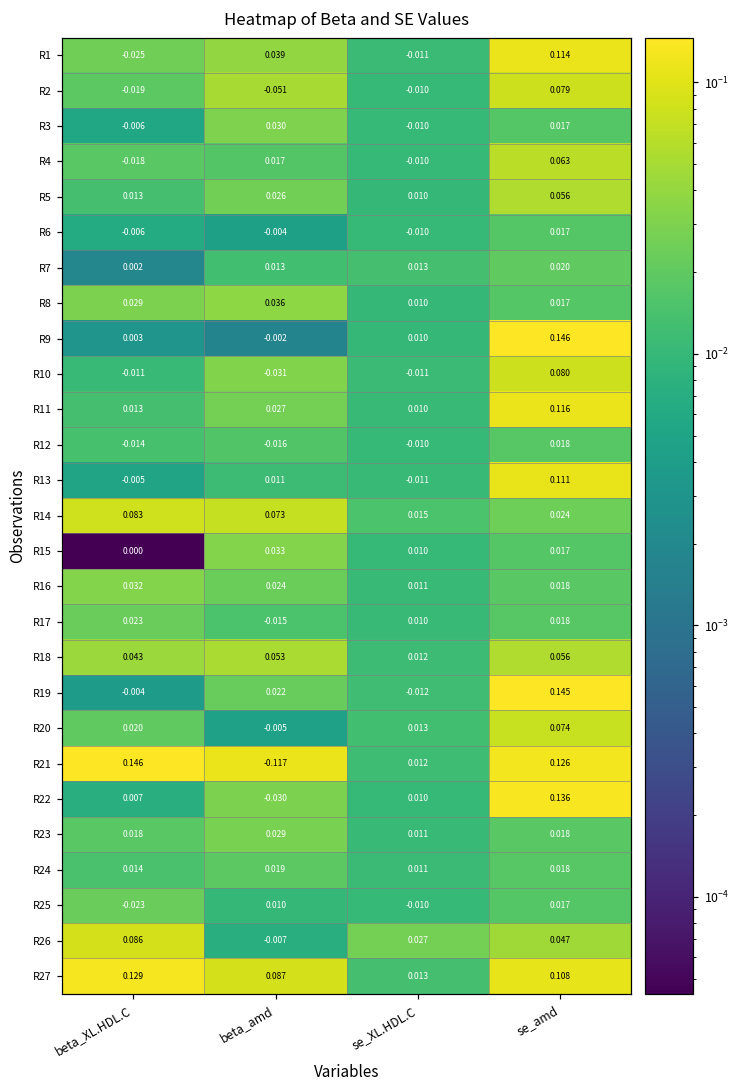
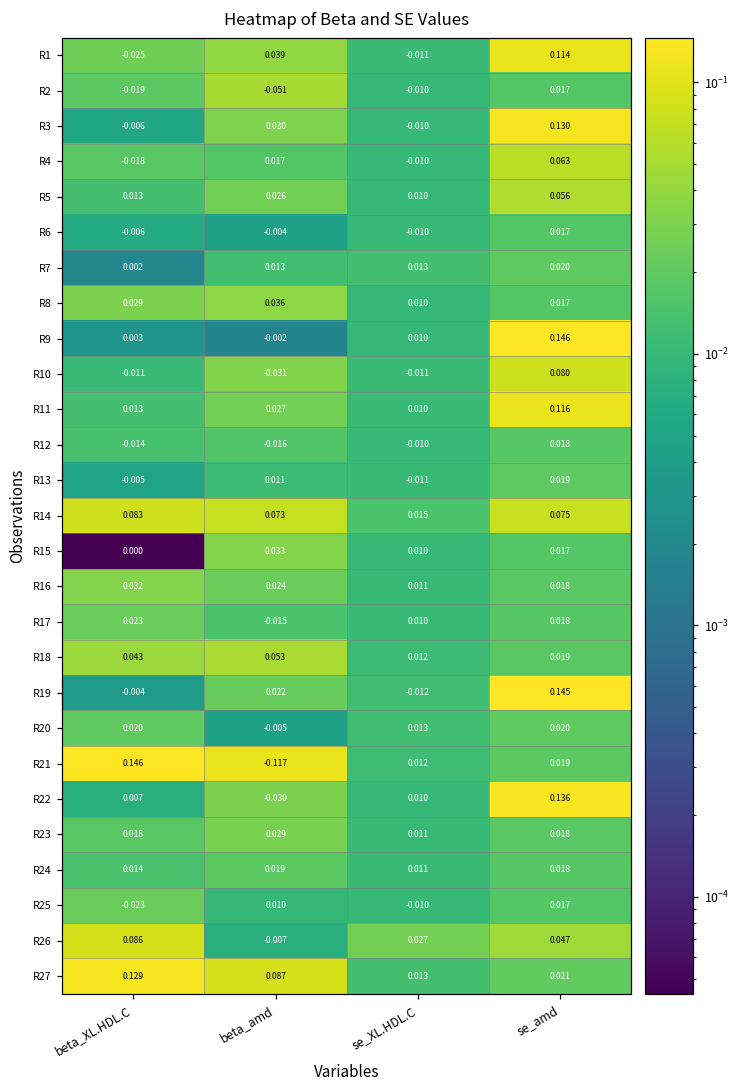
  {
    "R1": {
      "beta_XL.HDL.C": -0.025,
      "beta_amd": 0.039,
      "se_XL.HDL.C": -0.011,
      "se_amd": 0.114
    },
    "R2": {
      "beta_XL.HDL.C": -0.019,
      "beta_amd": -0.051,
      "se_XL.HDL.C": -0.010,
-     "se_amd": 0.079
+     "se_amd": 0.017
    },
    "R3": {
      "beta_XL.HDL.C": -0.006,
      "beta_amd": 0.030,
      "se_XL.HDL.C": -0.010,
-     "se_amd": 0.017
+     "se_amd": 0.130
    },
    "R4": {
      "beta_XL.HDL.C": -0.018,
      "beta_amd": 0.017,
      "se_XL.HDL.C": -0.010,
      "se_amd": 0.063
    },
    "R5": {
      "beta_XL.HDL.C": 0.013,
      "beta_amd": 0.026,
      "se_XL.HDL.C": 0.010,
      "se_amd": 0.056
    },
    "R6": {
      "beta_XL.HDL.C": -0.006,
      "beta_amd": -0.004,
      "se_XL.HDL.C": -0.010,
      "se_amd": 0.017
    },
    "R7": {
      "beta_XL.HDL.C": 0.002,
      "beta_amd": 0.013,
      "se_XL.HDL.C": 0.013,
      "se_amd": 0.020
    },
    "R8": {
      "beta_XL.HDL.C": 0.029,
      "beta_amd": 0.036,
      "se_XL.HDL.C": 0.010,
      "se_amd": 0.017
    },
    "R9": {
      "beta_XL.HDL.C": 0.003,
      "beta_amd": -0.002,
      "se_XL.HDL.C": 0.010,
      "se_amd": 0.146
    },
    "R10": {
      "beta_XL.HDL.C": -0.011,
      "beta_amd": -0.031,
      "se_XL.HDL.C": -0.011,
      "se_amd": 0.080
    },
    "R11": {
      "beta_XL.HDL.C": 0.013,
      "beta_amd": 0.027,
      "se_XL.HDL.C": 0.010,
      "se_amd": 0.116
    },
    "R12": {
      "beta_XL.HDL.C": -0.014,
      "beta_amd": -0.016,
      "se_XL.HDL.C": -0.010,
      "se_amd": 0.018
    },
    "R13": {
      "beta_XL.HDL.C": -0.005,
      "beta_amd": 0.011,
      "se_XL.HDL.C": -0.011,
-     "se_amd": 0.111
+     "se_amd": 0.019
    },
    "R14": {
      "beta_XL.HDL.C": 0.083,
      "beta_amd": 0.073,
      "se_XL.HDL.C": 0.015,
-     "se_amd": 0.024
+     "se_amd": 0.075
    },
    "R15": {
      "beta_XL.HDL.C": 0.000,
      "beta_amd": 0.033,
      "se_XL.HDL.C": 0.010,
      "se_amd": 0.017
    },
    "R16": {
      "beta_XL.HDL.C": 0.032,
      "beta_amd": 0.024,
      "se_XL.HDL.C": 0.011,
      "se_amd": 0.018
    },
    "R17": {
      "beta_XL.HDL.C": 0.023,
      "beta_amd": -0.015,
      "se_XL.HDL.C": 0.010,
      "se_amd": 0.018
    },
    "R18": {
      "beta_XL.HDL.C": 0.043,
      "beta_amd": 0.053,
      "se_XL.HDL.C": 0.012,
-     "se_amd": 0.056
+     "se_amd": 0.019
    },
    "R19": {
      "beta_XL.HDL.C": -0.004,
      "beta_amd": 0.022,
      "se_XL.HDL.C": -0.012,
      "se_amd": 0.145
    },
    "R20": {
      "beta_XL.HDL.C": 0.020,
      "beta_amd": -0.005,
      "se_XL.HDL.C": 0.013,
-     "se_amd": 0.074
+     "se_amd": 0.020
    },
    "R21": {
      "beta_XL.HDL.C": 0.146,
      "beta_amd": -0.117,
      "se_XL.HDL.C": 0.012,
-     "se_amd": 0.126
+     "se_amd": 0.019
    },
    "R22": {
      "beta_XL.HDL.C": 0.007,
      "beta_amd": -0.030,
      "se_XL.HDL.C": 0.010,
      "se_amd": 0.136
    },
    "R23": {
      "beta_XL.HDL.C": 0.018,
      "beta_amd": 0.029,
      "se_XL.HDL.C": 0.011,
      "se_amd": 0.018
    },
    "R24": {
      "beta_XL.HDL.C": 0.014,
      "beta_amd": 0.019,
      "se_XL.HDL.C": 0.011,
      "se_amd": 0.018
    },
    "R25": {
      "beta_XL.HDL.C": -0.023,
      "beta_amd": 0.010,
      "se_XL.HDL.C": -0.010,
      "se_amd": 0.017
    },
    "R26": {
      "beta_XL.HDL.C": 0.086,
      "beta_amd": -0.007,
      "se_XL.HDL.C": 0.027,
      "se_amd": 0.047
    },
    "R27": {
      "beta_XL.HDL.C": 0.129,
      "beta_amd": 0.087,
      "se_XL.HDL.C": 0.013,
-     "se_amd": 0.108
+     "se_amd": 0.021
    }
  }
